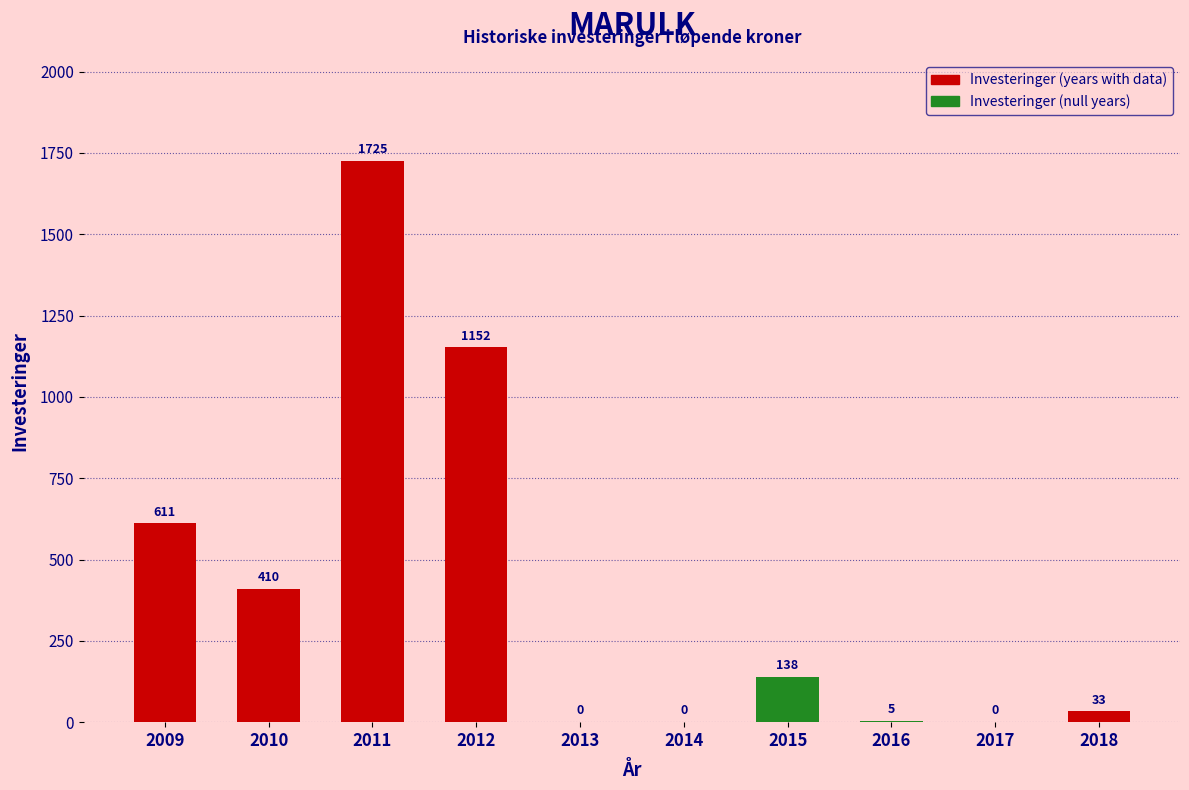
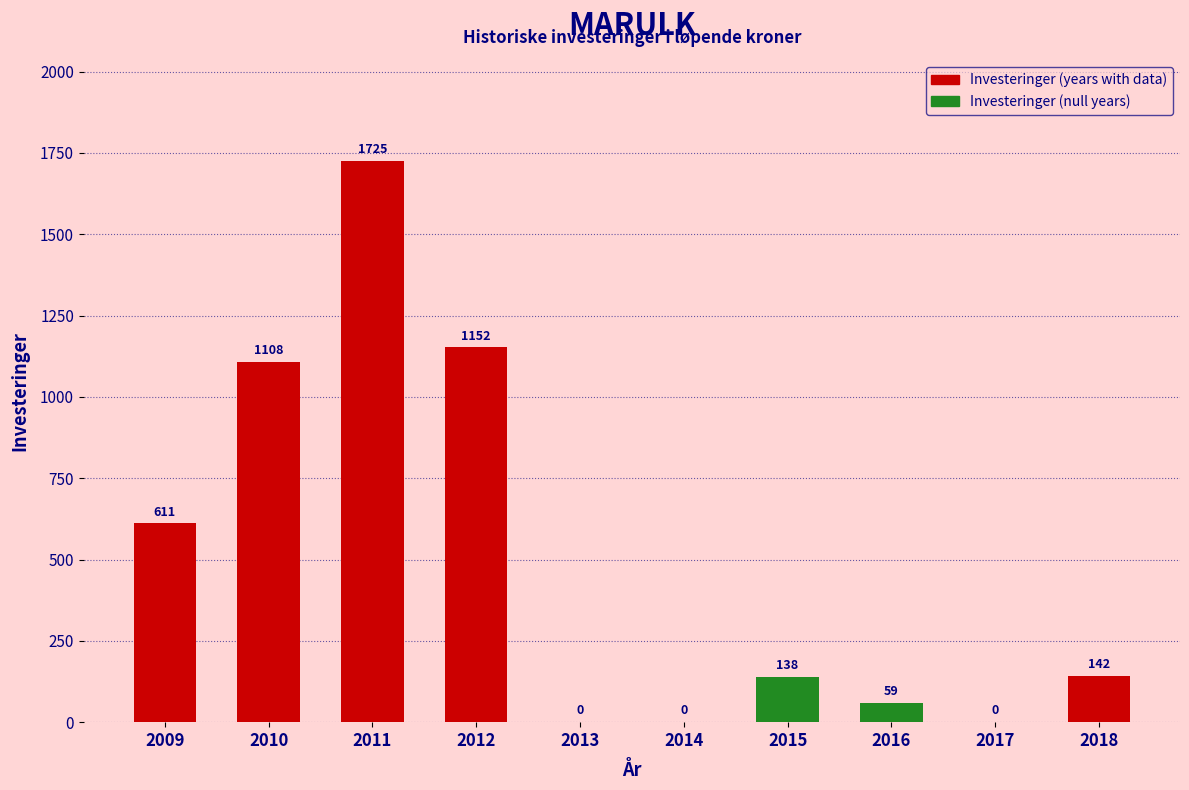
  {
    "2009": 611,
-   "2010": 410,
+   "2010": 1108,
    "2011": 1725,
    "2012": 1152,
    "2013": 0,
    "2014": 0,
    "2015": 138,
-   "2016": 5,
+   "2016": 59,
    "2017": 0,
-   "2018": 33
+   "2018": 142
  }
